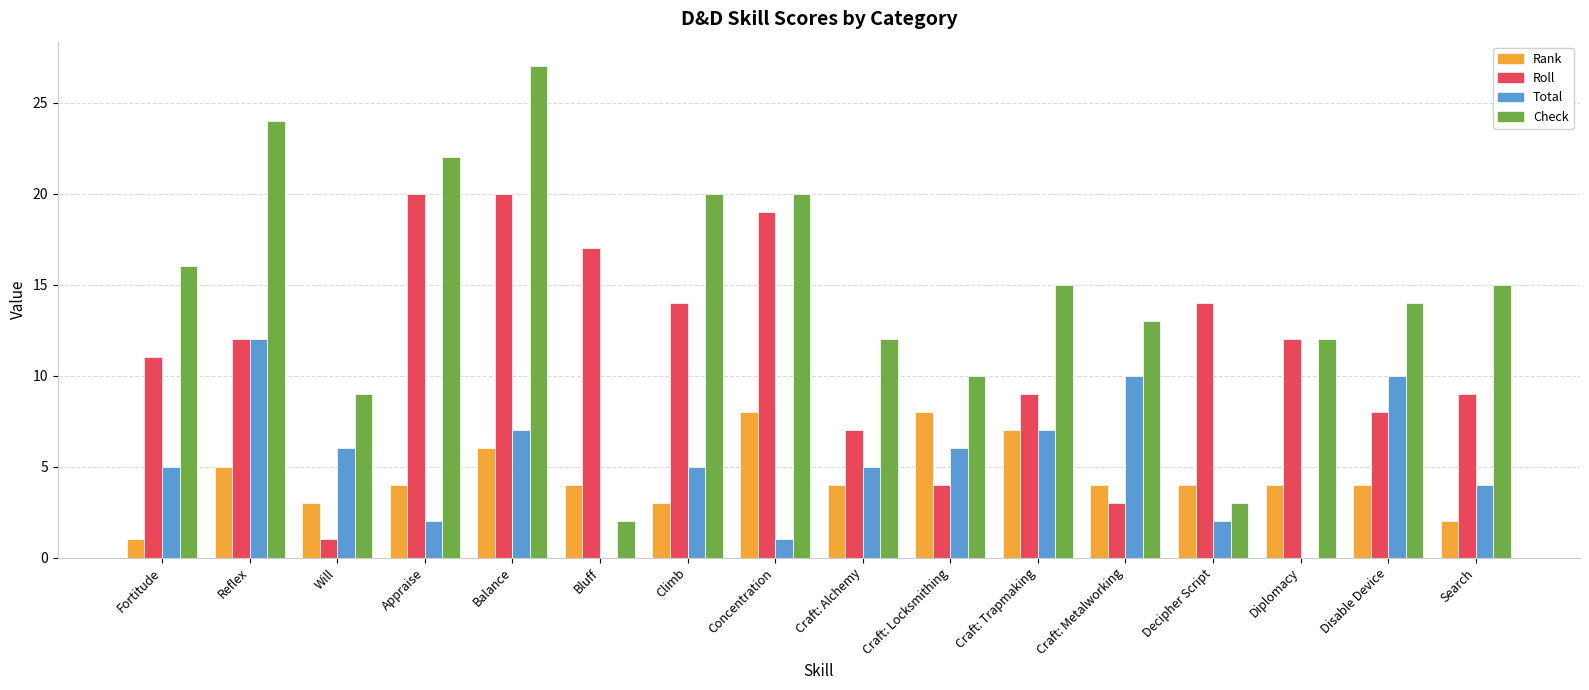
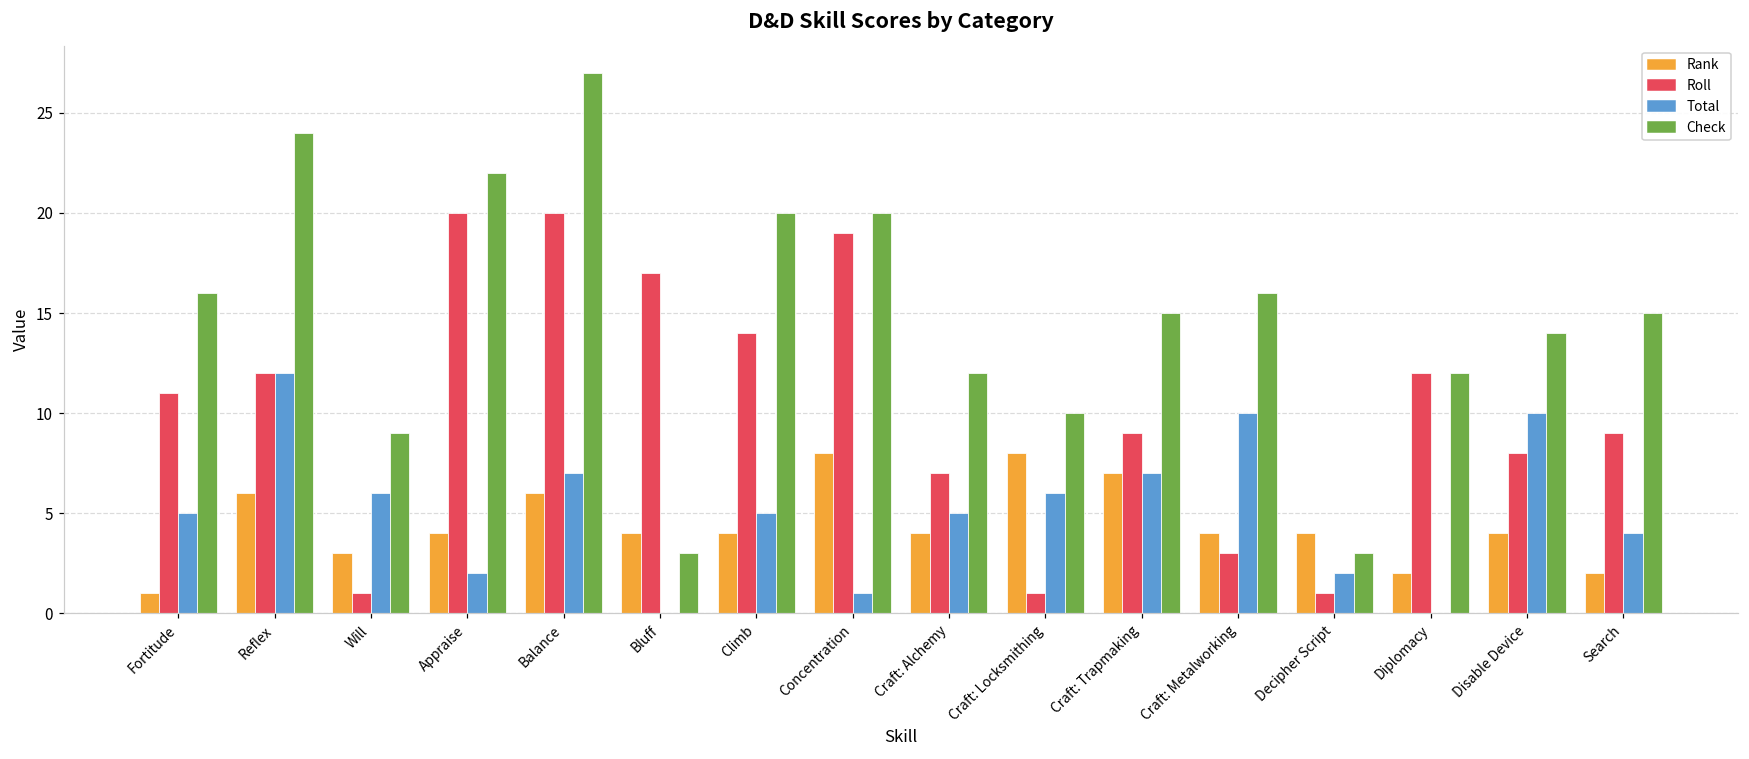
  {
    "Rank": {
      "Fortitude": 1,
-     "Reflex": 5,
+     "Reflex": 6,
      "Will": 3,
      "Appraise": 4,
      "Balance": 6,
      "Bluff": 4,
-     "Climb": 3,
+     "Climb": 4,
      "Concentration": 8,
      "Craft: Alchemy": 4,
      "Craft: Locksmithing": 8,
      "Craft: Trapmaking": 7,
      "Craft: Metalworking": 4,
      "Decipher Script": 4,
-     "Diplomacy": 4,
+     "Diplomacy": 2,
      "Disable Device": 4,
      "Search": 2
    },
    "Roll": {
      "Fortitude": 11,
      "Reflex": 12,
      "Will": 1,
      "Appraise": 20,
      "Balance": 20,
      "Bluff": 17,
      "Climb": 14,
      "Concentration": 19,
      "Craft: Alchemy": 7,
-     "Craft: Locksmithing": 4,
+     "Craft: Locksmithing": 1,
      "Craft: Trapmaking": 9,
      "Craft: Metalworking": 3,
-     "Decipher Script": 14,
+     "Decipher Script": 1,
      "Diplomacy": 12,
      "Disable Device": 8,
      "Search": 9
    },
    "Total": {
      "Fortitude": 5,
      "Reflex": 12,
      "Will": 6,
      "Appraise": 2,
      "Balance": 7,
      "Bluff": 0,
      "Climb": 5,
      "Concentration": 1,
      "Craft: Alchemy": 5,
      "Craft: Locksmithing": 6,
      "Craft: Trapmaking": 7,
      "Craft: Metalworking": 10,
      "Decipher Script": 2,
      "Diplomacy": 0,
      "Disable Device": 10,
      "Search": 4
    },
    "Check": {
      "Fortitude": 16,
      "Reflex": 24,
      "Will": 9,
      "Appraise": 22,
      "Balance": 27,
-     "Bluff": 2,
+     "Bluff": 3,
      "Climb": 20,
      "Concentration": 20,
      "Craft: Alchemy": 12,
      "Craft: Locksmithing": 10,
      "Craft: Trapmaking": 15,
-     "Craft: Metalworking": 13,
+     "Craft: Metalworking": 16,
      "Decipher Script": 3,
      "Diplomacy": 12,
      "Disable Device": 14,
      "Search": 15
    }
  }
